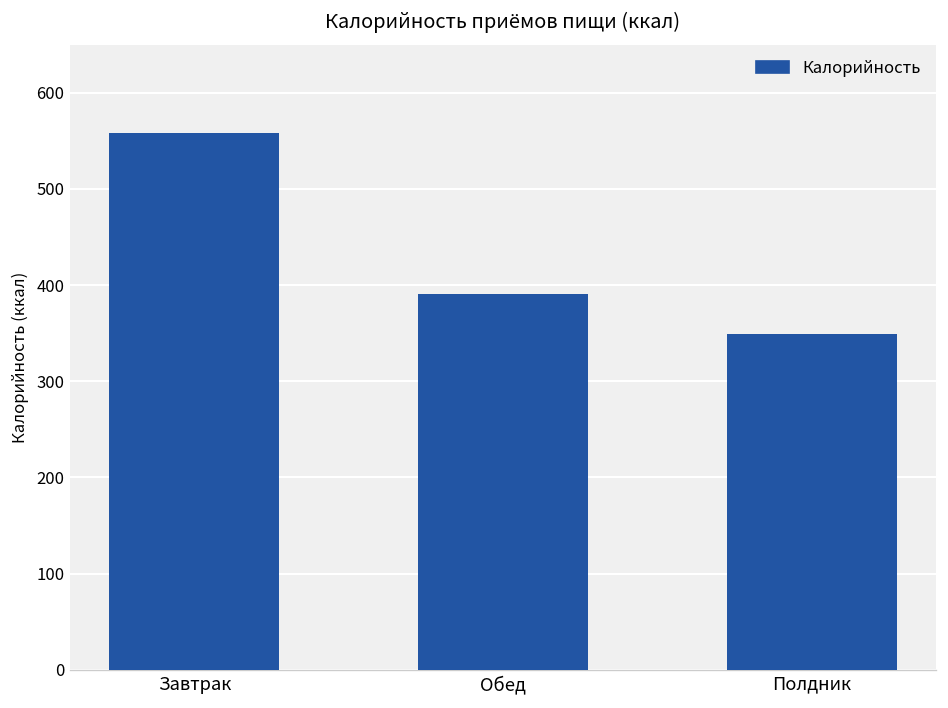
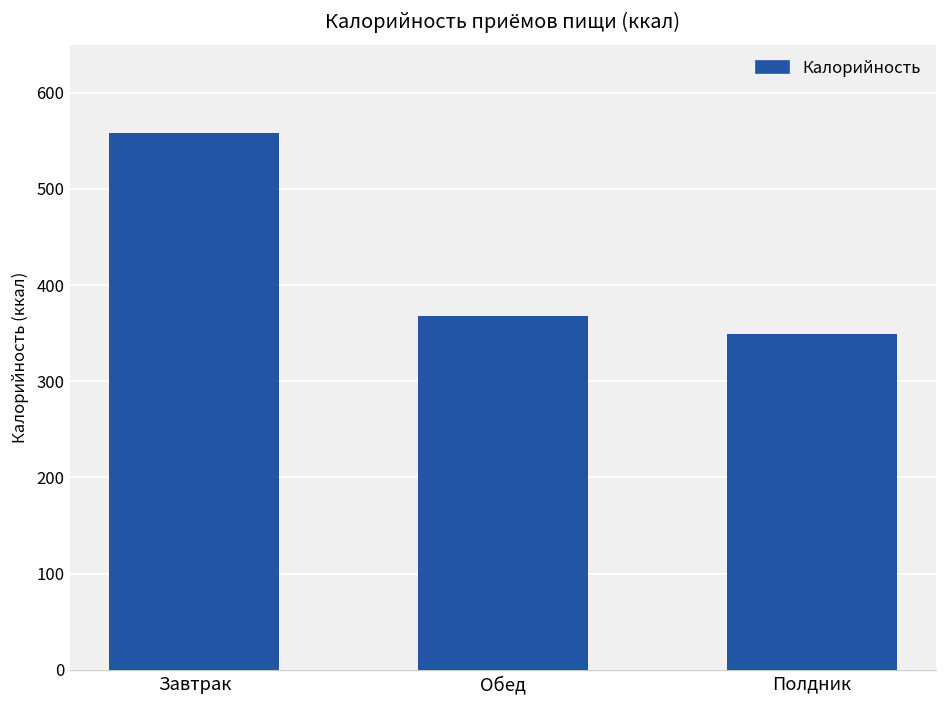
  {
    "Завтрак": 560,
-   "Обед": 390,
+   "Обед": 370,
    "Полдник": 350
  }
